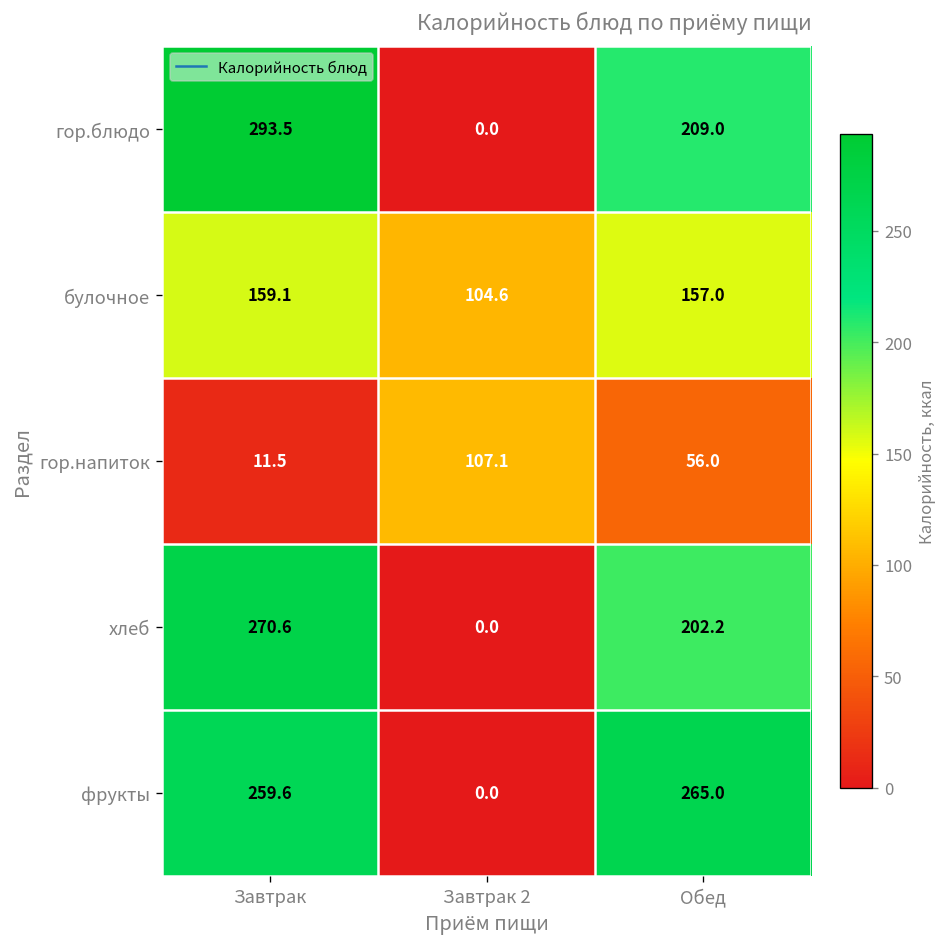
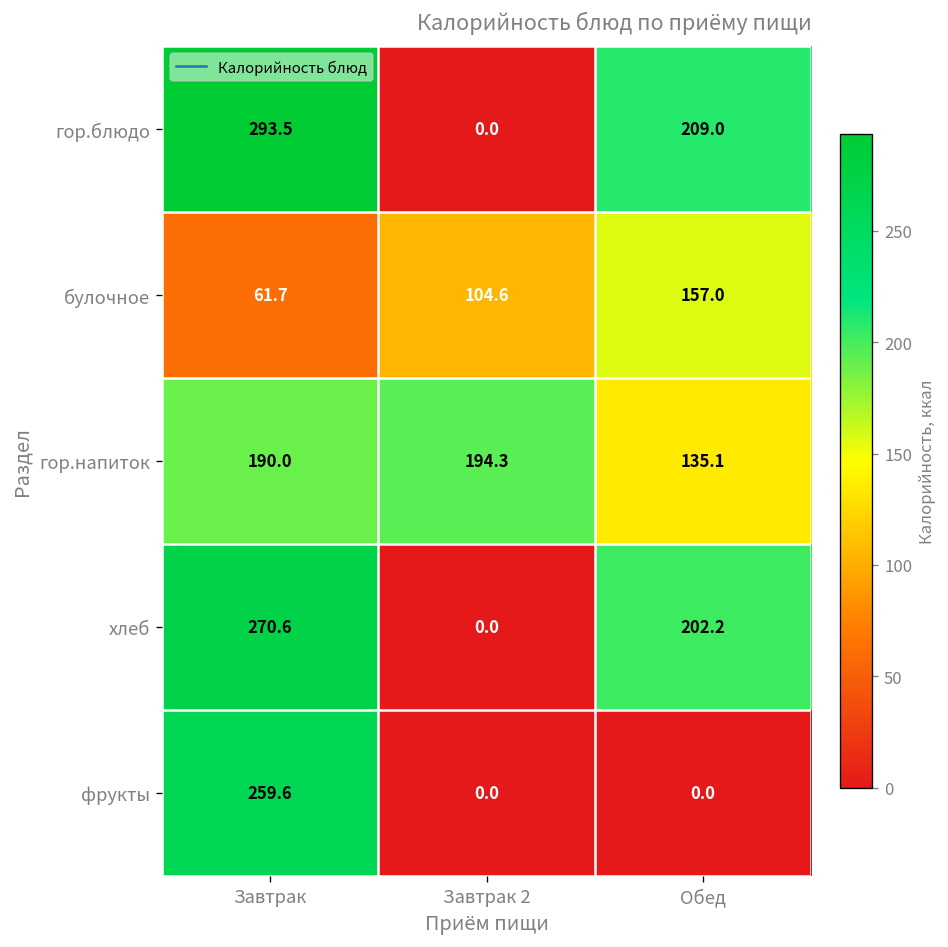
  {
    "гор.блюдо": {
      "Завтрак": 293.5,
      "Завтрак 2": 0.0,
      "Обед": 209.0
    },
    "булочное": {
-     "Завтрак": 159.1,
+     "Завтрак": 61.7,
      "Завтрак 2": 104.6,
      "Обед": 157.0
    },
    "гор.напиток": {
-     "Завтрак": 11.5,
-     "Завтрак 2": 107.1,
-     "Обед": 56.0
+     "Завтрак": 190.0,
+     "Завтрак 2": 194.3,
+     "Обед": 135.1
    },
    "хлеб": {
      "Завтрак": 270.6,
      "Завтрак 2": 0.0,
      "Обед": 202.2
    },
    "фрукты": {
      "Завтрак": 259.6,
      "Завтрак 2": 0.0,
-     "Обед": 265.0
+     "Обед": 0.0
    }
  }
